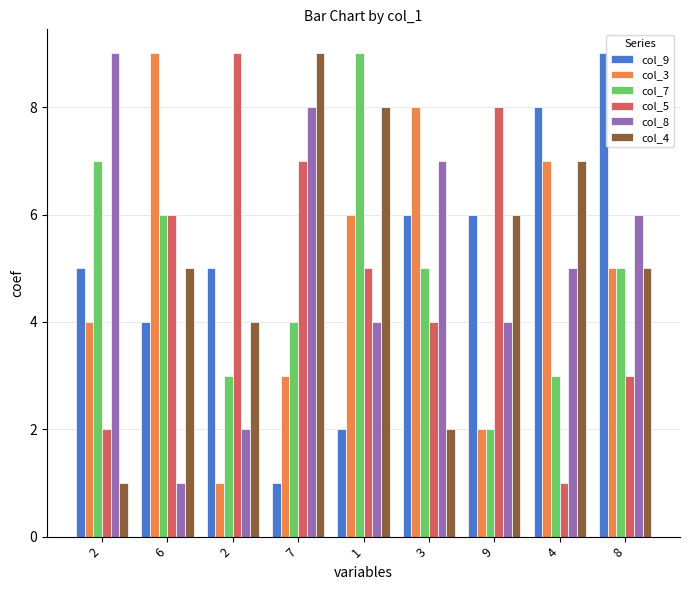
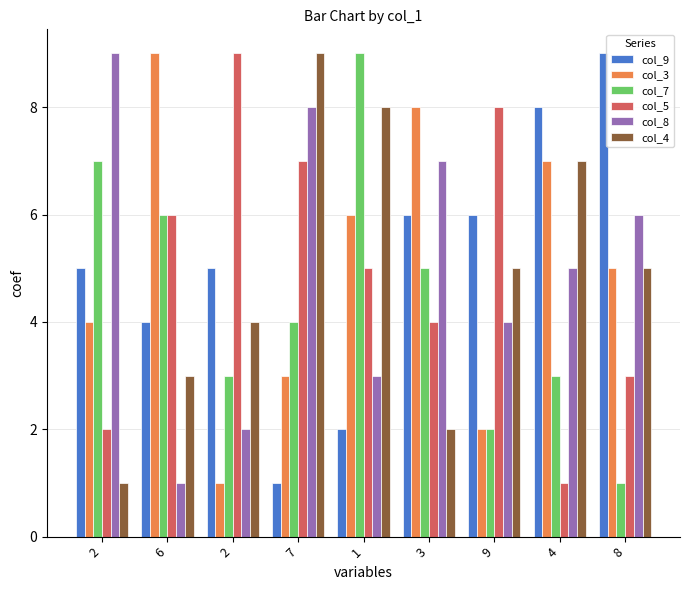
  {
    "col_9": {
      "6": 4,
      "7": 1,
      "1": 2,
      "3": 6,
      "9": 6,
      "4": 8,
      "8": 9
    },
    "col_7": {
      "6": 6,
      "7": 4,
      "1": 9,
      "3": 5,
      "9": 2,
      "4": 3,
-     "8": 5
+     "8": 1
    },
    "col_8": {
      "6": 1,
      "7": 8,
-     "1": 4,
+     "1": 3,
      "3": 7,
      "9": 4,
      "4": 5,
      "8": 6
    },
    "col_4": {
-     "6": 5,
+     "6": 3,
      "7": 9,
      "1": 8,
      "3": 2,
-     "9": 6,
+     "9": 5,
      "4": 7,
      "8": 5
    }
  }
